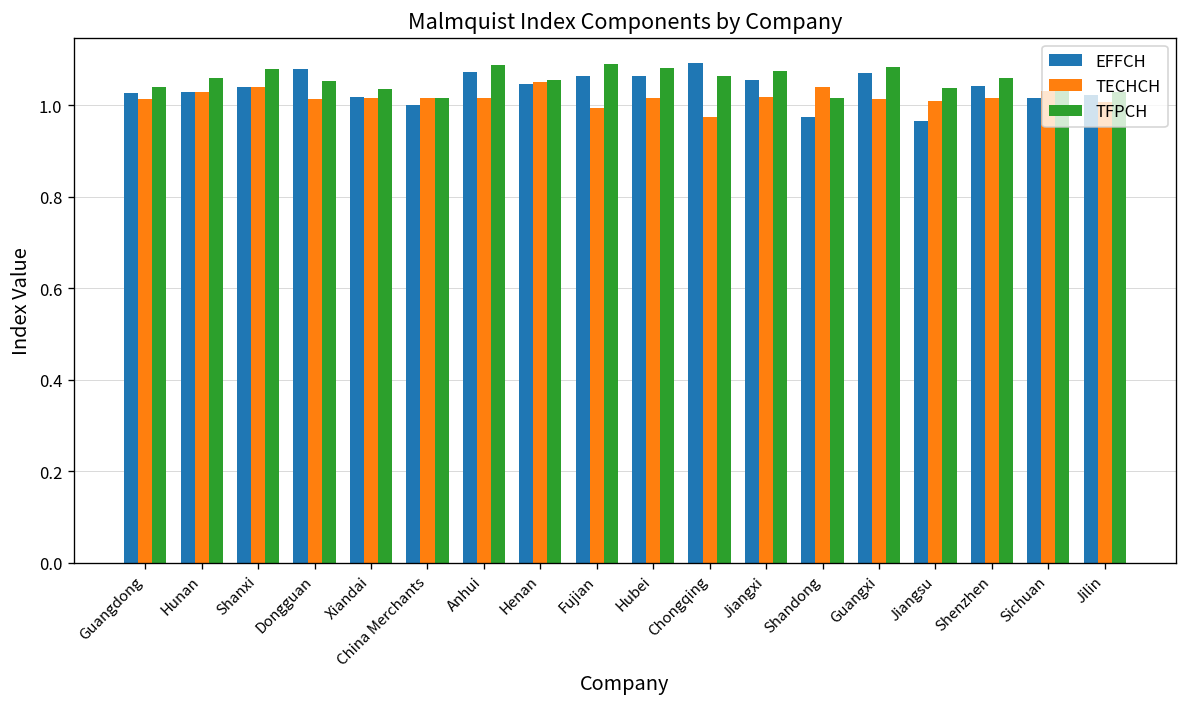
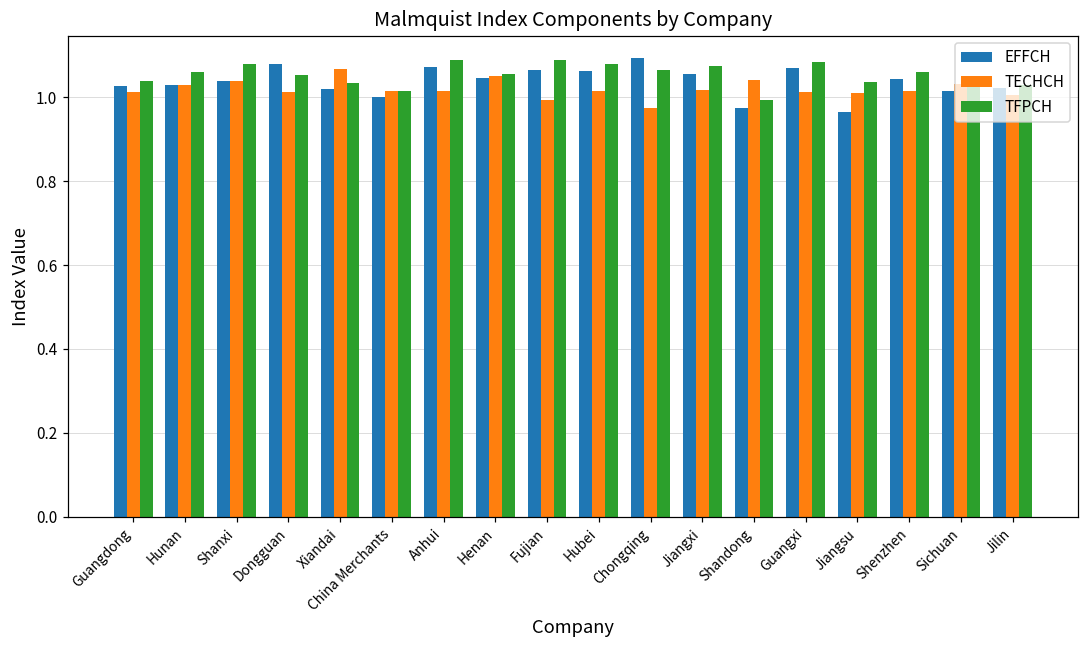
  {
    "EFFCH": {
      "Guangdong": 1.03,
      "Hunan": 1.03,
      "Shanxi": 1.04,
      "Dongguan": 1.08,
      "Xiandai": 1.02,
      "China Merchants": 1.00,
      "Anhui": 1.07,
      "Henan": 1.05,
      "Fujian": 1.07,
      "Hubei": 1.06,
      "Chongqing": 1.09,
      "Jiangxi": 1.06,
      "Shandong": 0.98,
      "Guangxi": 1.07,
      "Jiangsu": 0.97,
      "Shenzhen": 1.04,
      "Sichuan": 1.02
    },
    "TECHCH": {
      "Guangdong": 1.01,
      "Hunan": 1.03,
      "Shanxi": 1.04,
      "Dongguan": 1.01,
-     "Xiandai": 1.02,
+     "Xiandai": 1.07,
      "China Merchants": 1.02,
      "Anhui": 1.02,
      "Henan": 1.05,
      "Fujian": 0.99,
      "Hubei": 1.02,
      "Chongqing": 0.97,
      "Jiangxi": 1.02,
      "Shandong": 1.04,
      "Guangxi": 1.01,
      "Jiangsu": 1.01,
      "Shenzhen": 1.02
    },
    "TFPCH": {
      "Guangdong": 1.04,
      "Hunan": 1.06,
      "Shanxi": 1.08,
      "Dongguan": 1.05,
      "Xiandai": 1.04,
      "China Merchants": 1.02,
      "Anhui": 1.09,
      "Henan": 1.06,
      "Fujian": 1.09,
      "Hubei": 1.08,
      "Chongqing": 1.07,
      "Jiangxi": 1.07,
-     "Shandong": 1.02,
+     "Shandong": 0.99,
      "Guangxi": 1.08,
      "Jiangsu": 1.04,
      "Shenzhen": 1.06
    }
  }
